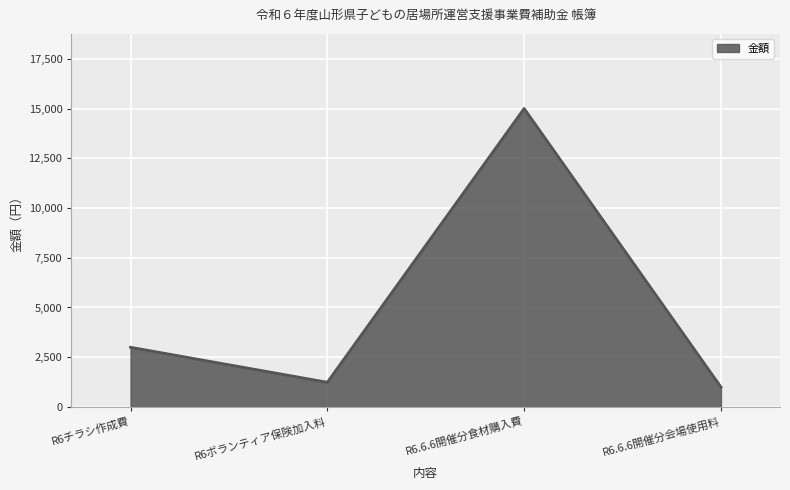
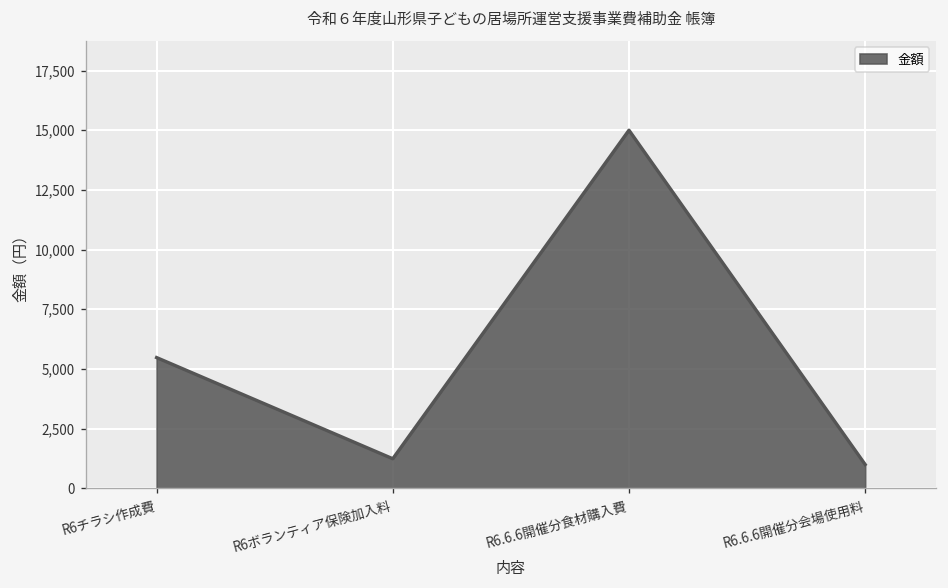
  {
-   "R6チラシ作成費": "3,000",
+   "R6チラシ作成費": "5,500",
    "R6ボランティア保険加入料": "1,200",
    "R6.6.6開催分食材購入費": "15,000",
    "R6.6.6開催分会場使用料": "1,000"
  }
